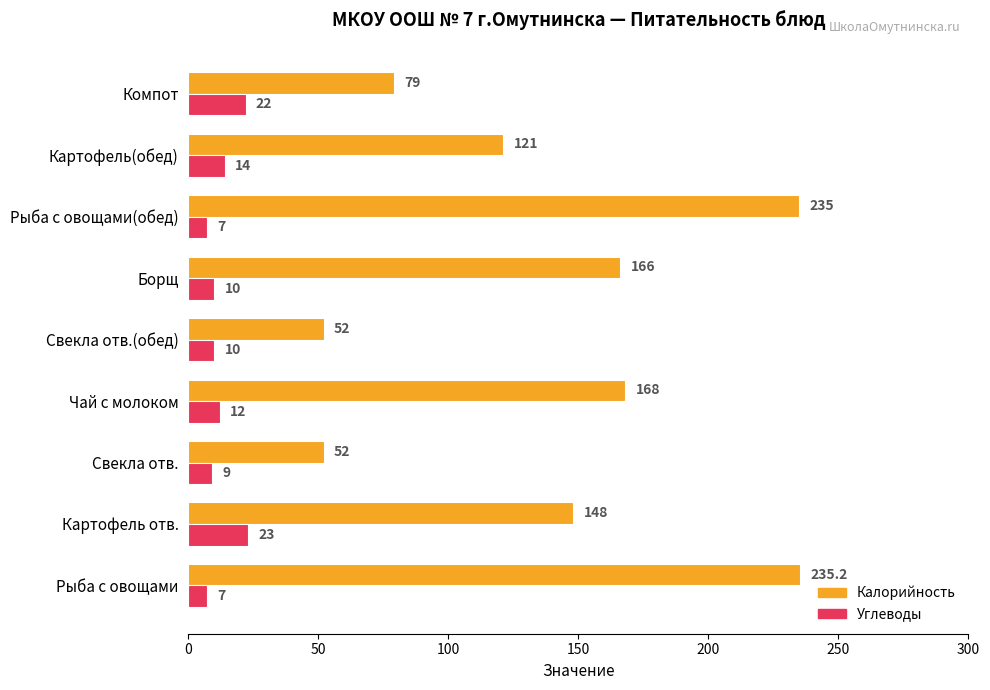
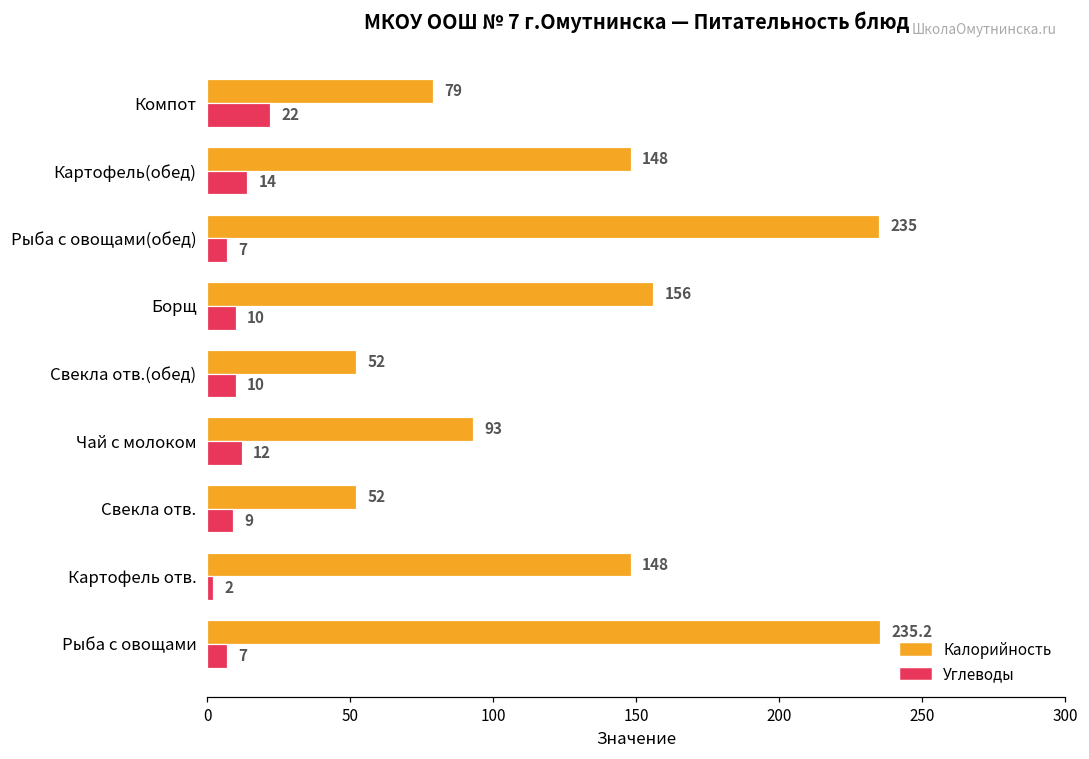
  {
    "Калорийность": {
      "Компот": 79,
-     "Картофель(обед)": 121,
+     "Картофель(обед)": 148,
      "Рыба с овощами(обед)": 235,
-     "Борщ": 166,
+     "Борщ": 156,
      "Свекла отв.(обед)": 52,
-     "Чай с молоком": 168,
+     "Чай с молоком": 93,
      "Свекла отв.": 52,
      "Картофель отв.": 148,
      "Рыба с овощами": 235.2
    },
    "Углеводы": {
      "Компот": 22,
      "Картофель(обед)": 14,
      "Рыба с овощами(обед)": 7,
      "Борщ": 10,
      "Свекла отв.(обед)": 10,
      "Чай с молоком": 12,
      "Свекла отв.": 9,
-     "Картофель отв.": 23,
+     "Картофель отв.": 2,
      "Рыба с овощами": 7
    }
  }
